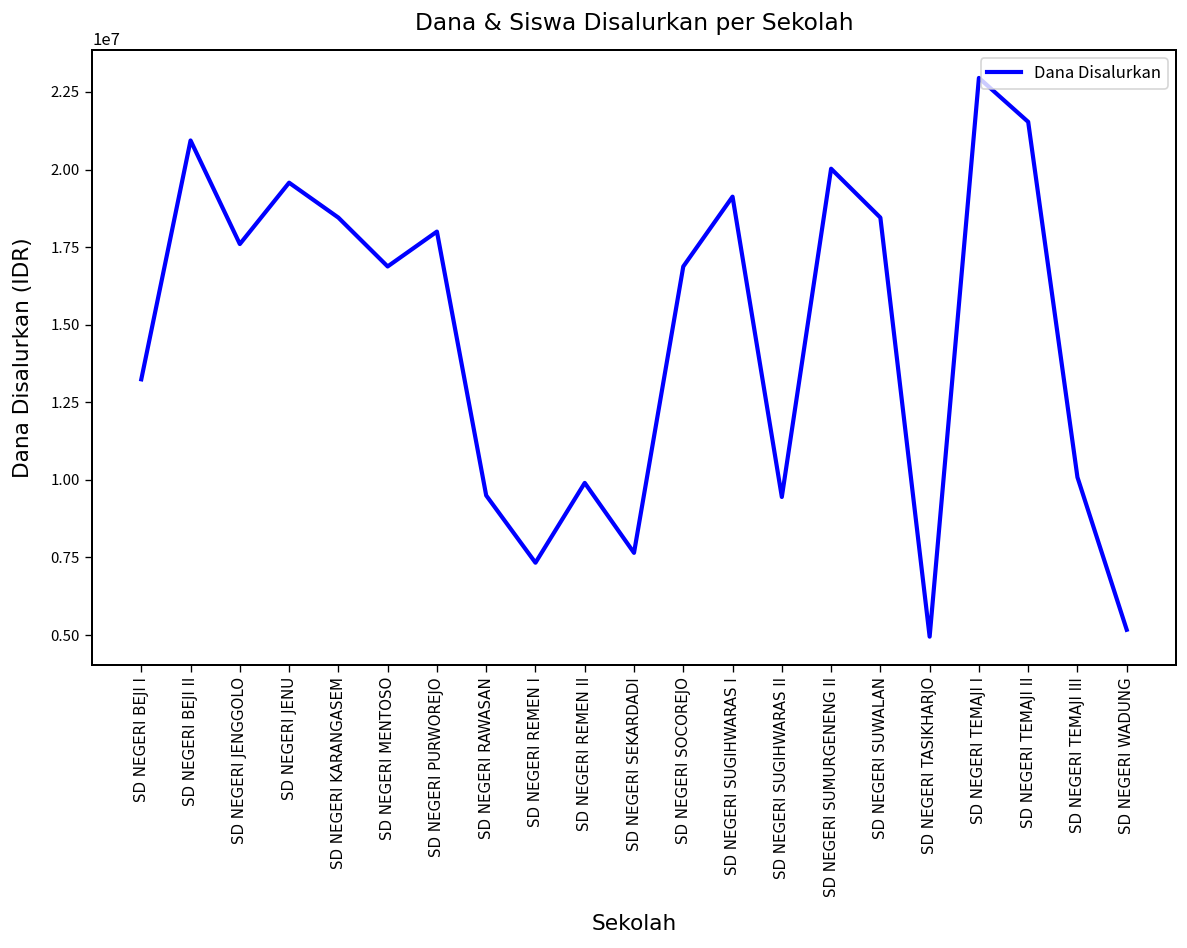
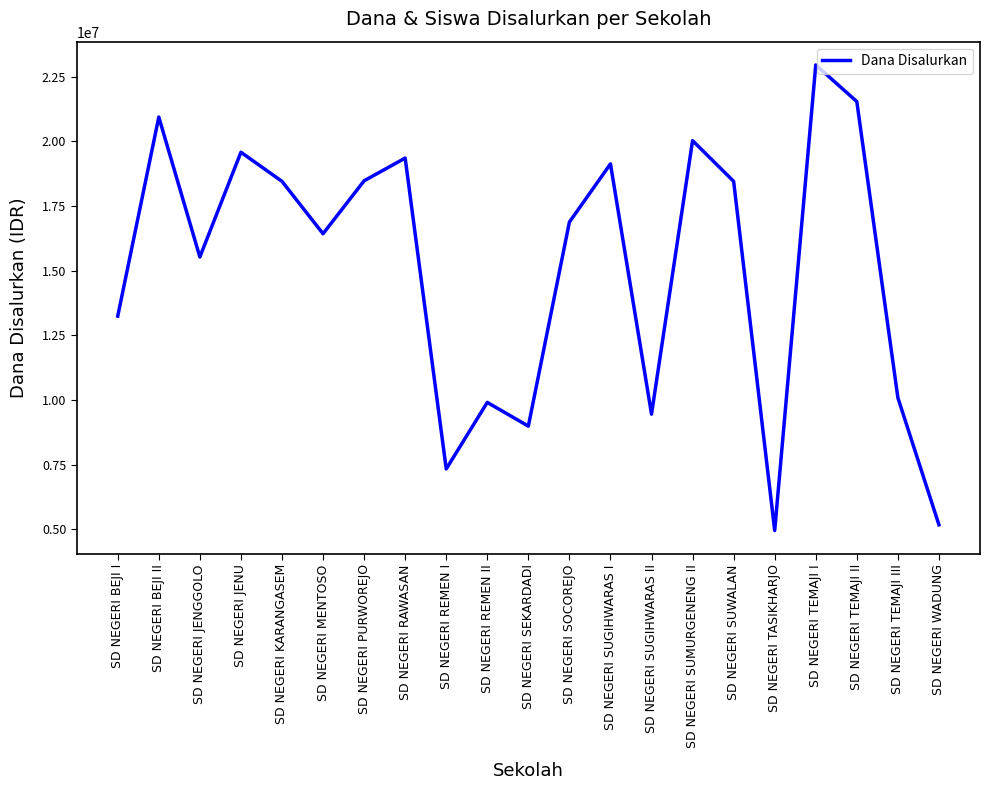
  {
    "SD NEGERI BEJI I": 13200000,
    "SD NEGERI BEJI II": 20900000,
-   "SD NEGERI JENGGOLO": 17600000,
+   "SD NEGERI JENGGOLO": 15500000,
    "SD NEGERI JENU": 19600000,
    "SD NEGERI KARANGASEM": 18500000,
-   "SD NEGERI MENTOSO": 16900000,
-   "SD NEGERI PURWOREJO": 18000000,
-   "SD NEGERI RAWASAN": 9500000,
+   "SD NEGERI MENTOSO": 16400000,
+   "SD NEGERI PURWOREJO": 18500000,
+   "SD NEGERI RAWASAN": 19400000,
    "SD NEGERI REMEN I": 7300000,
    "SD NEGERI REMEN II": 9900000,
-   "SD NEGERI SEKARDADI": 7700000,
+   "SD NEGERI SEKARDADI": 9000000,
    "SD NEGERI SOCOREJO": 16900000,
    "SD NEGERI SUGIHWARAS I": 19100000,
    "SD NEGERI SUGIHWARAS II": 9500000,
    "SD NEGERI SUMURGENENG II": 20000000,
    "SD NEGERI SUWALAN": 18500000,
    "SD NEGERI TASIKHARJO": 5000000,
    "SD NEGERI TEMAJI I": 23000000,
    "SD NEGERI TEMAJI II": 21500000,
    "SD NEGERI TEMAJI III": 10100000,
    "SD NEGERI WADUNG": 5200000
  }
